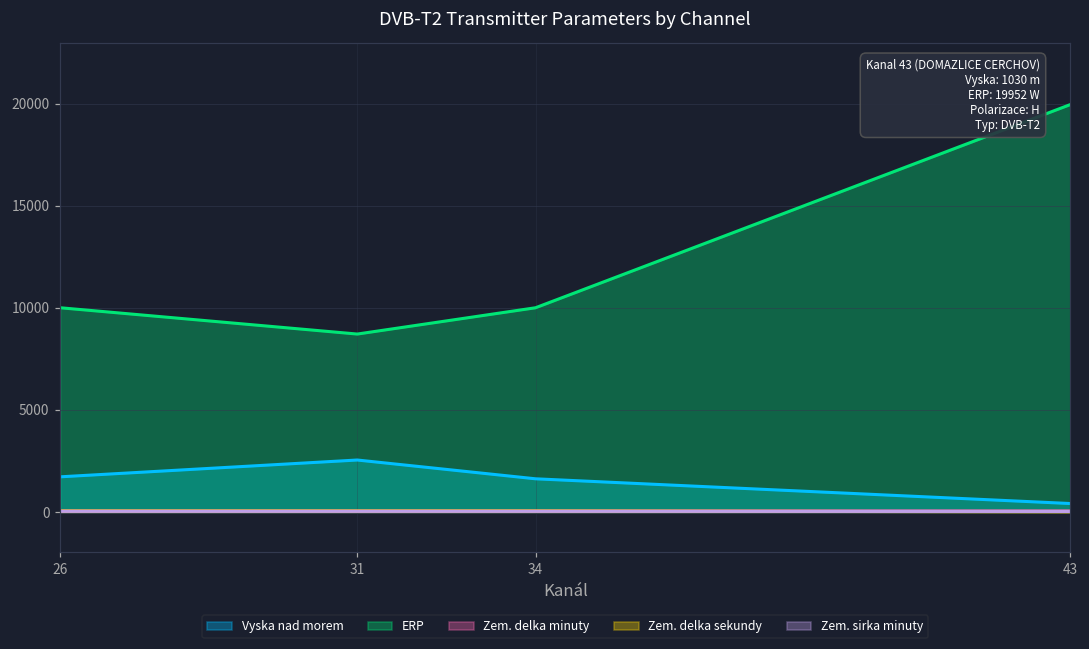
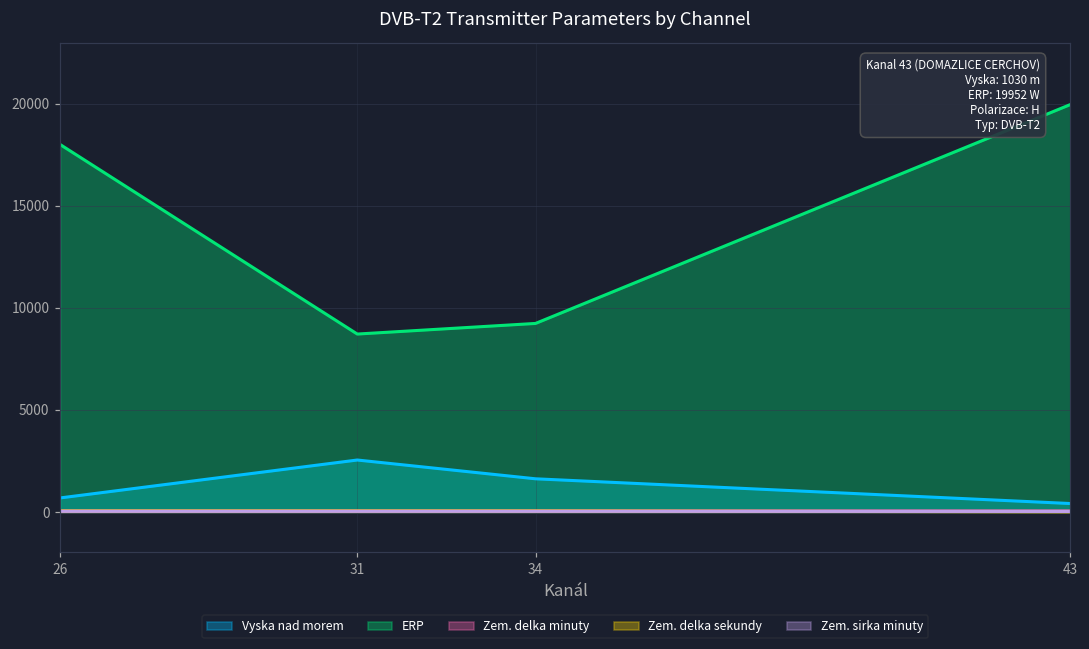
  {
    "Vyska nad morem": {
-     "26": 1700,
+     "26": 700,
      "31": 2500,
      "34": 1600,
      "43": 400
    },
    "ERP": {
-     "26": 10000,
+     "26": 18000,
      "31": 8700,
-     "34": 10000,
+     "34": 9200,
      "43": 20000
    },
    "Zem. sirka minuty": {
      "26": 0,
      "31": 0,
      "34": 0,
      "43": 0
    }
  }
